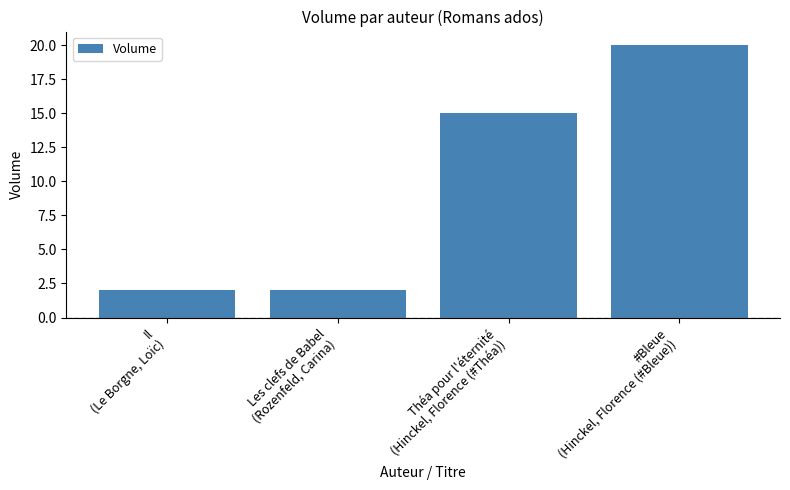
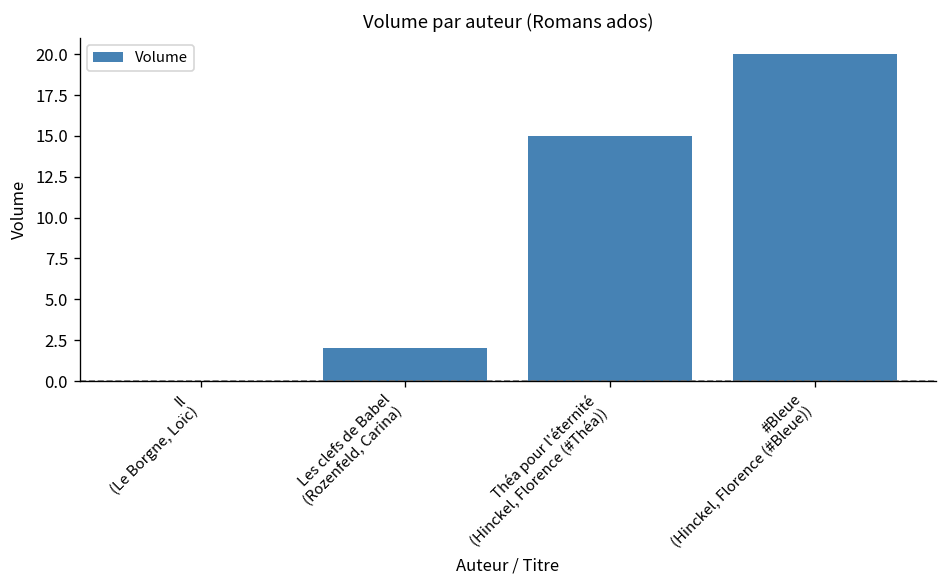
  {
-   "Il (Le Borgne, Loïc)": 2,
+   "Il (Le Borgne, Loïc)": 0,
    "Les clefs de Babel (Rozenfeld, Carina)": 2,
    "Théa pour l'éternité (Hinckel, Florence (#Théa))": 15,
    "#Bleue (Hinckel, Florence (#Bleue))": 20
  }
